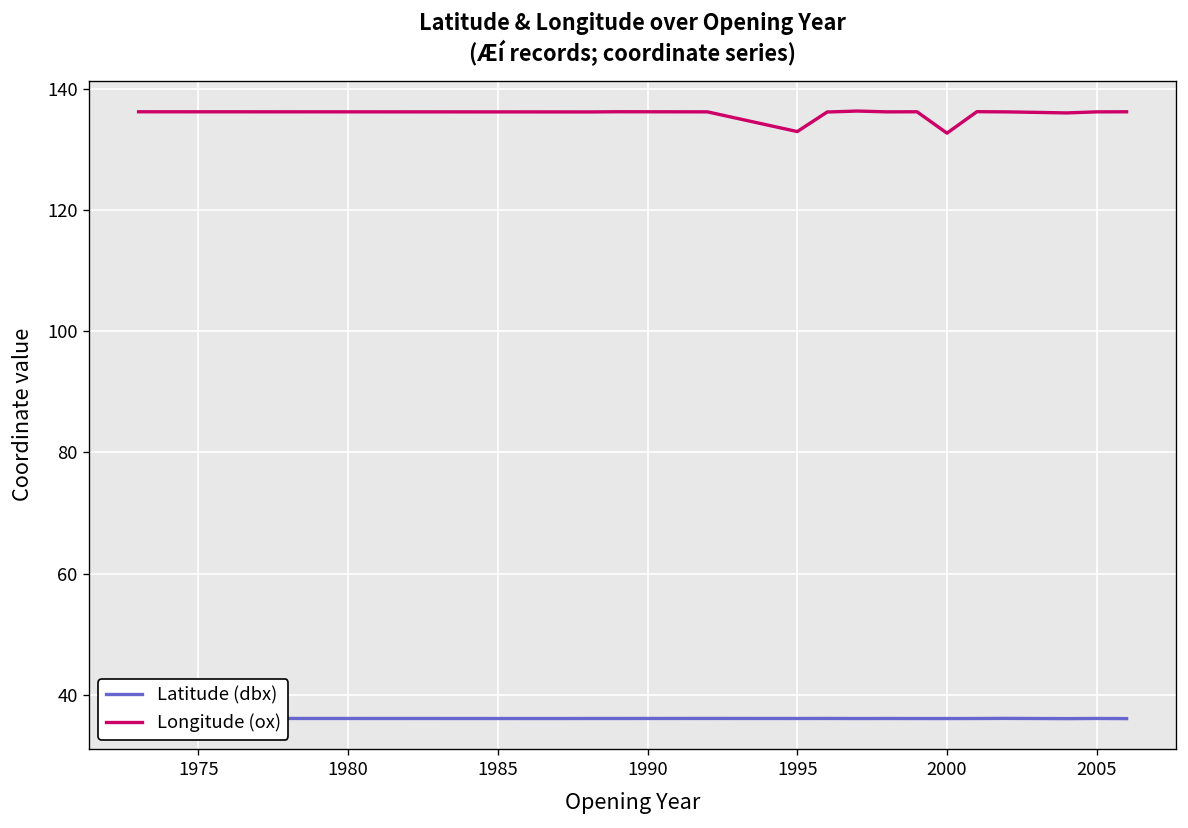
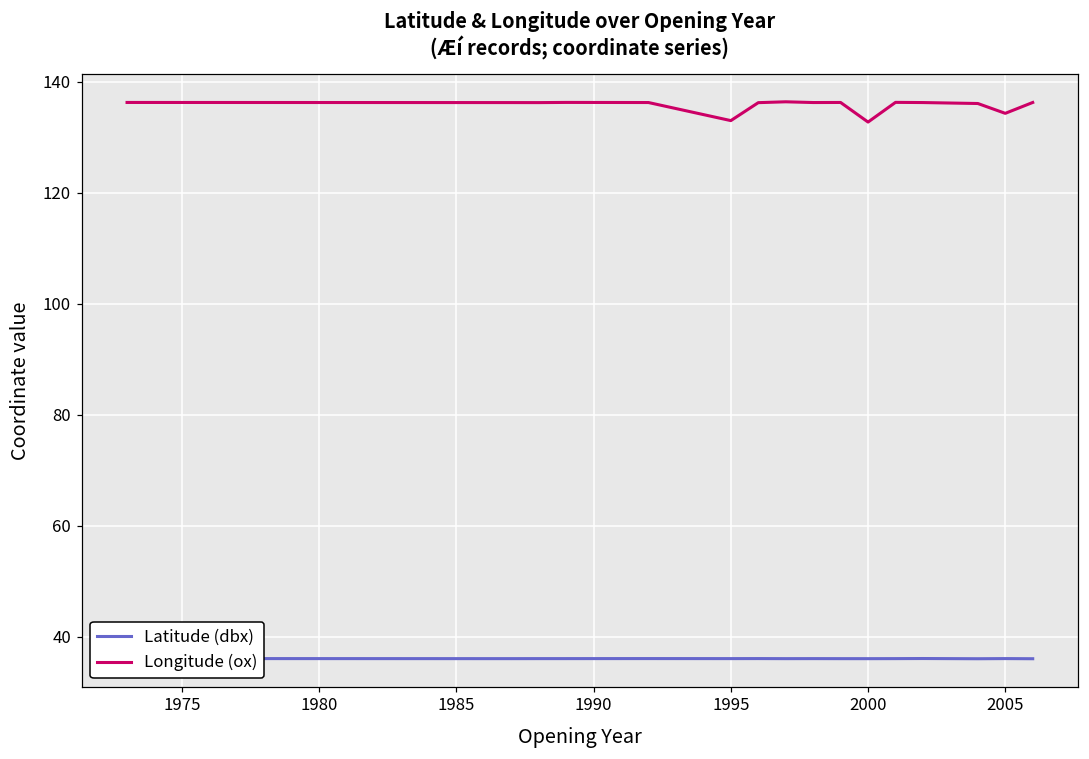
  {
    "Latitude (dbx)": {
      "1995": 36,
      "2000": 36,
      "2005": 36
    },
    "Longitude (ox)": {
      "1995": 133,
      "2000": 133,
-     "2005": 136
+     "2005": 134
    }
  }
